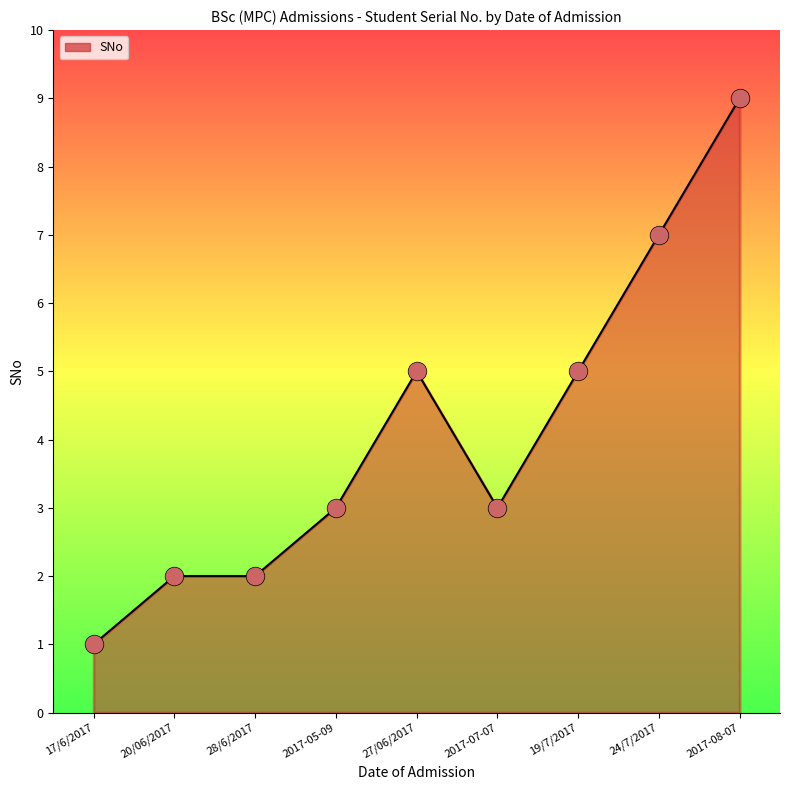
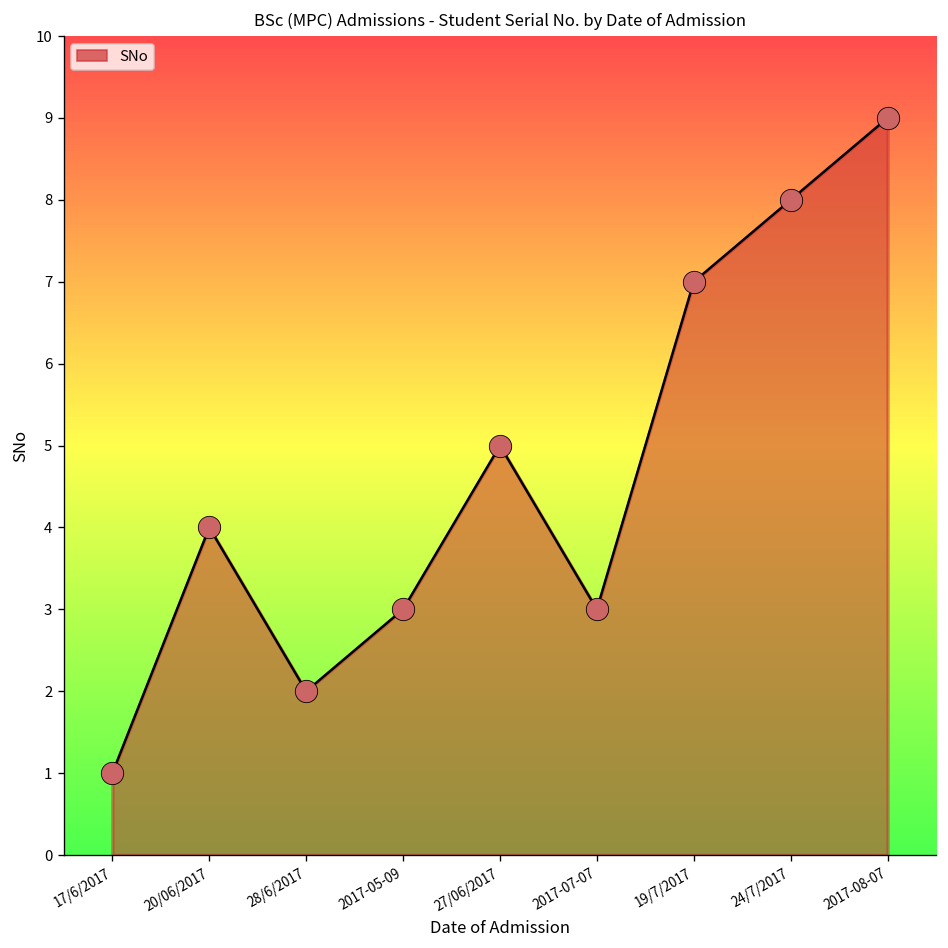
  {
    "17/6/2017": 1,
-   "20/06/2017": 2,
+   "20/06/2017": 4,
    "28/6/2017": 2,
    "2017-05-09": 3,
    "27/06/2017": 5,
    "2017-07-07": 3,
-   "19/7/2017": 5,
-   "24/7/2017": 7,
+   "19/7/2017": 7,
+   "24/7/2017": 8,
    "2017-08-07": 9
  }
